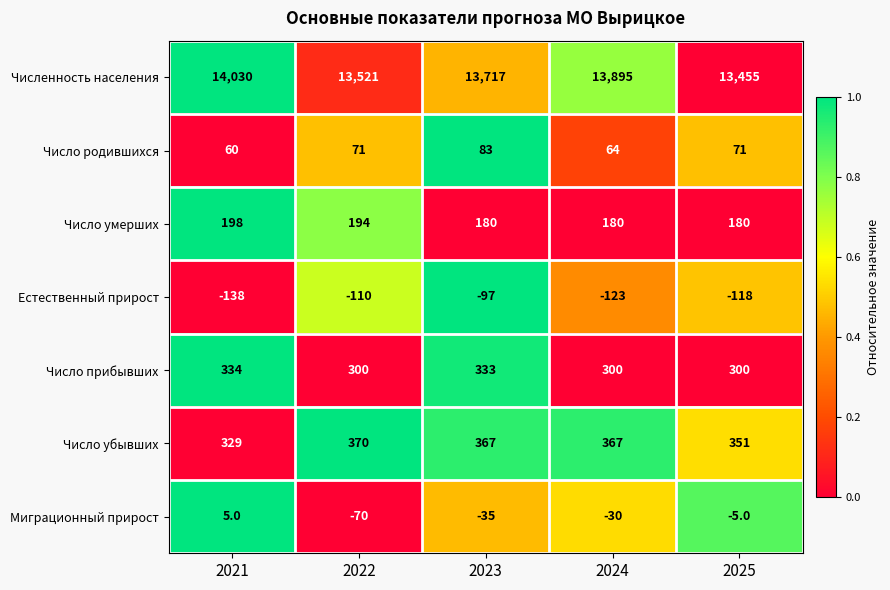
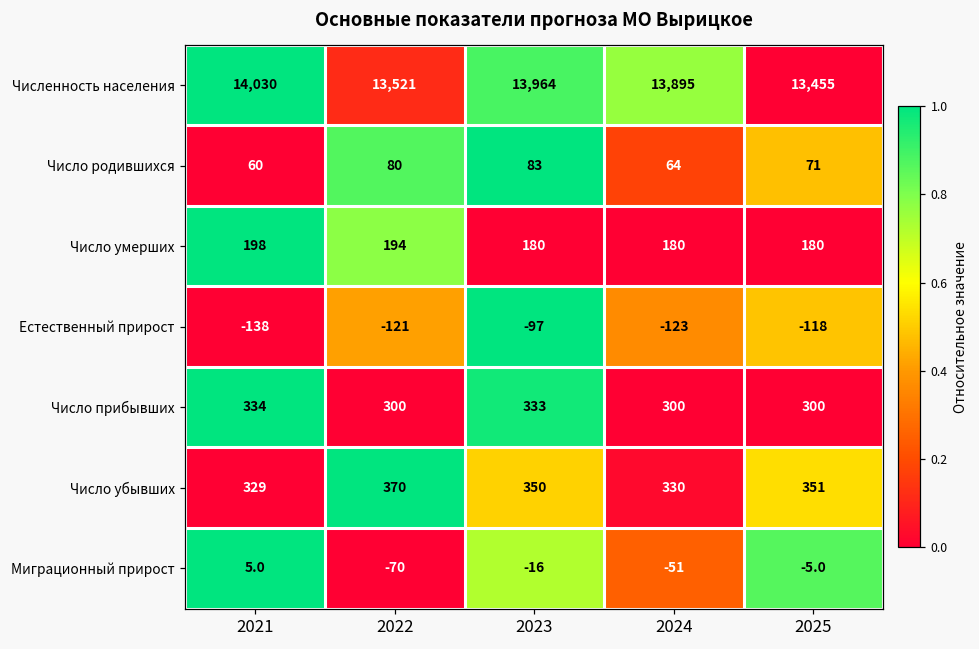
  {
    "Численность населения": {
      "2021": "14,030",
      "2022": "13,521",
-     "2023": "13,717",
+     "2023": "13,964",
      "2024": "13,895",
      "2025": "13,455"
    },
    "Число родившихся": {
      "2021": "60",
-     "2022": "71",
+     "2022": "80",
      "2023": "83",
      "2024": "64",
      "2025": "71"
    },
    "Число умерших": {
      "2021": "198",
      "2022": "194",
      "2023": "180",
      "2024": "180",
      "2025": "180"
    },
    "Естественный прирост": {
      "2021": "-138",
-     "2022": "-110",
+     "2022": "-121",
      "2023": "-97",
      "2024": "-123",
      "2025": "-118"
    },
    "Число прибывших": {
      "2021": "334",
      "2022": "300",
      "2023": "333",
      "2024": "300",
      "2025": "300"
    },
    "Число убывших": {
      "2021": "329",
      "2022": "370",
-     "2023": "367",
-     "2024": "367",
+     "2023": "350",
+     "2024": "330",
      "2025": "351"
    },
    "Миграционный прирост": {
      "2021": "5.0",
      "2022": "-70",
-     "2023": "-35",
-     "2024": "-30",
+     "2023": "-16",
+     "2024": "-51",
      "2025": "-5.0"
    }
  }
